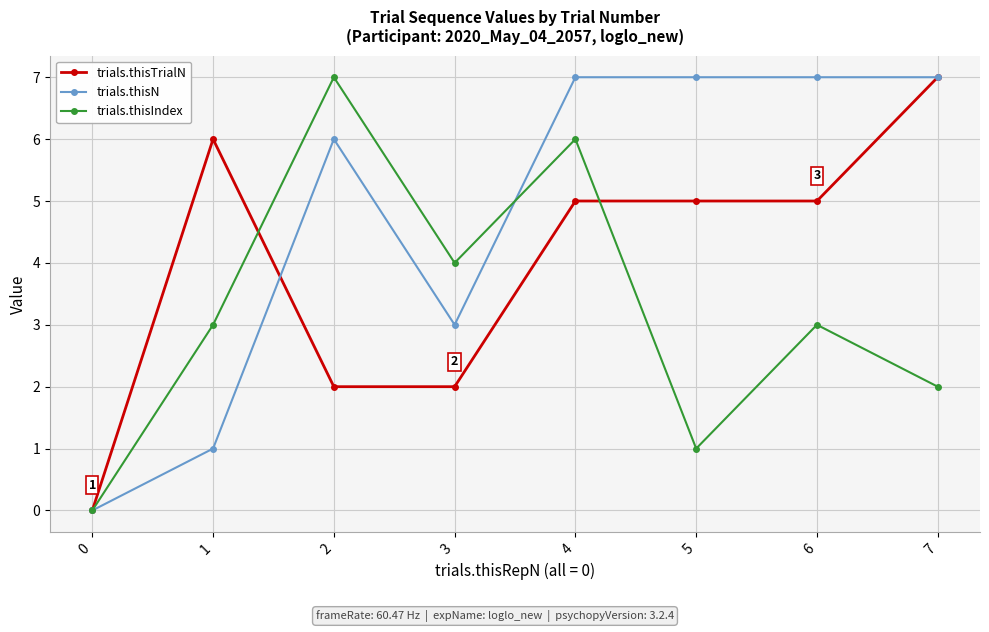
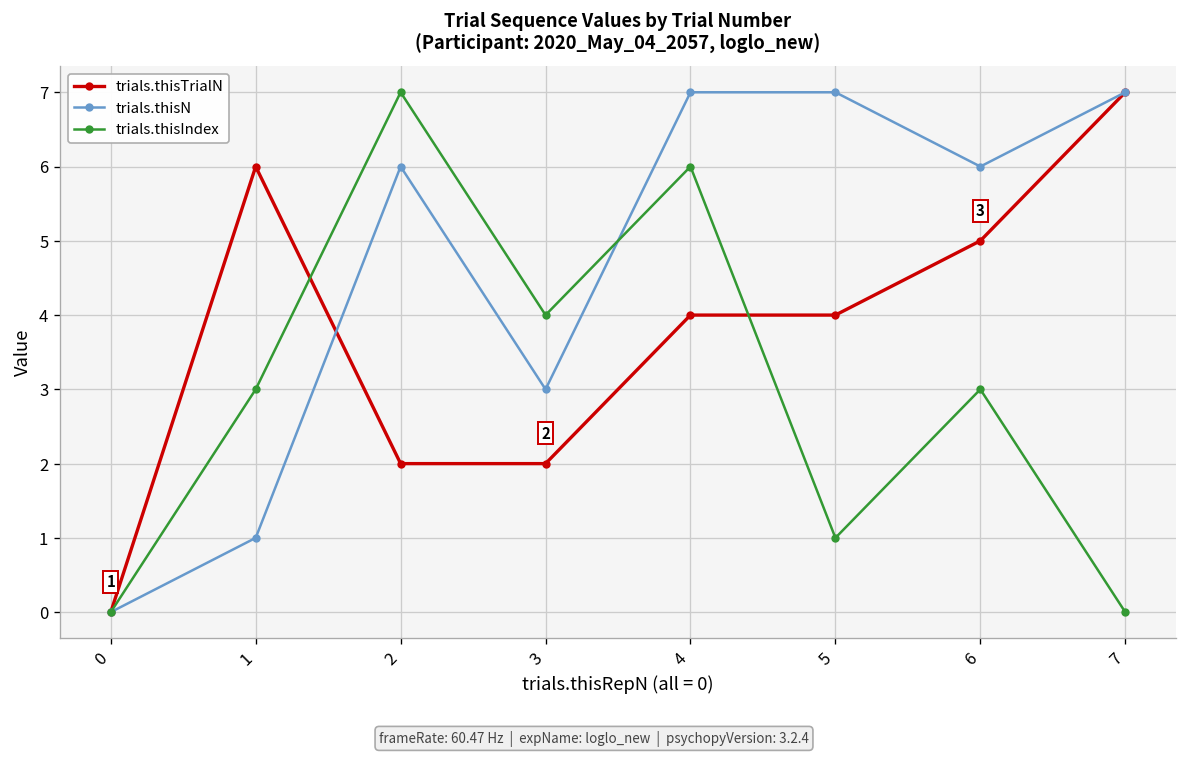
  {
    "trials.thisTrialN": {
      "1": 6,
      "2": 2,
-     "4": 5,
-     "5": 5
+     "4": 4,
+     "5": 4
    },
    "trials.thisN": {
      "1": 1,
      "2": 6,
      "3": 3,
      "4": 7,
      "5": 7,
-     "6": 7
+     "6": 6
    },
    "trials.thisIndex": {
      "1": 3,
      "2": 7,
      "3": 4,
      "4": 6,
      "5": 1,
      "6": 3,
-     "7": 2
+     "7": 0
    }
  }
